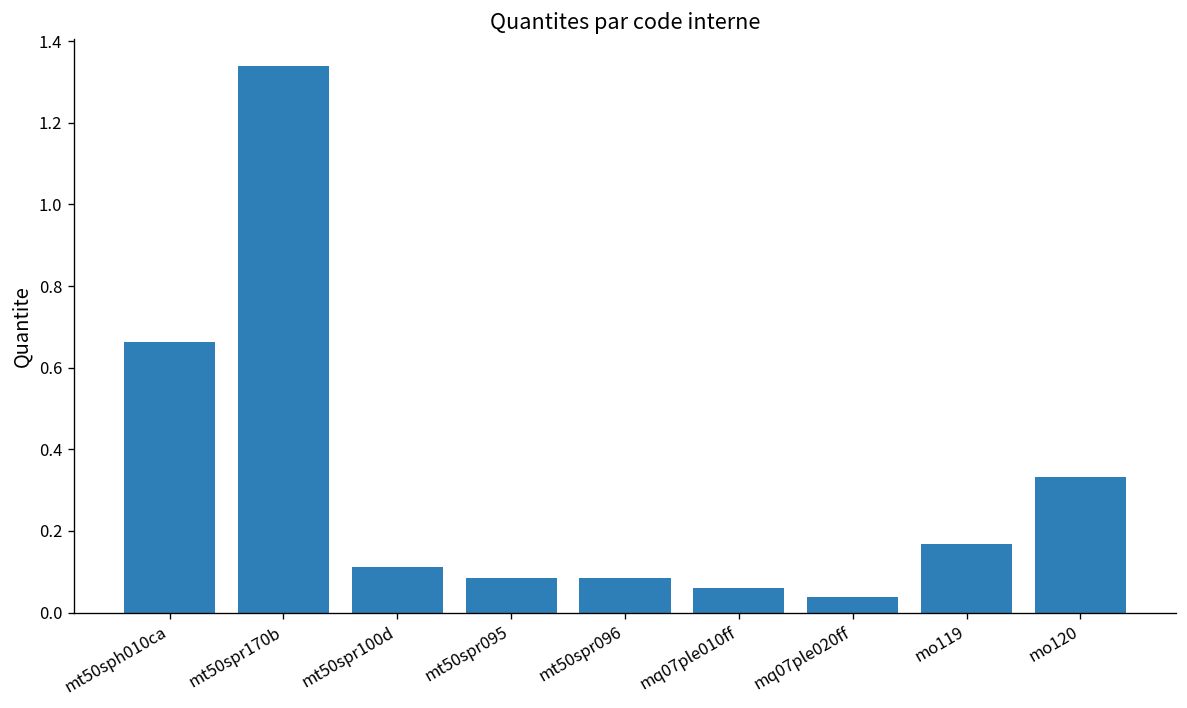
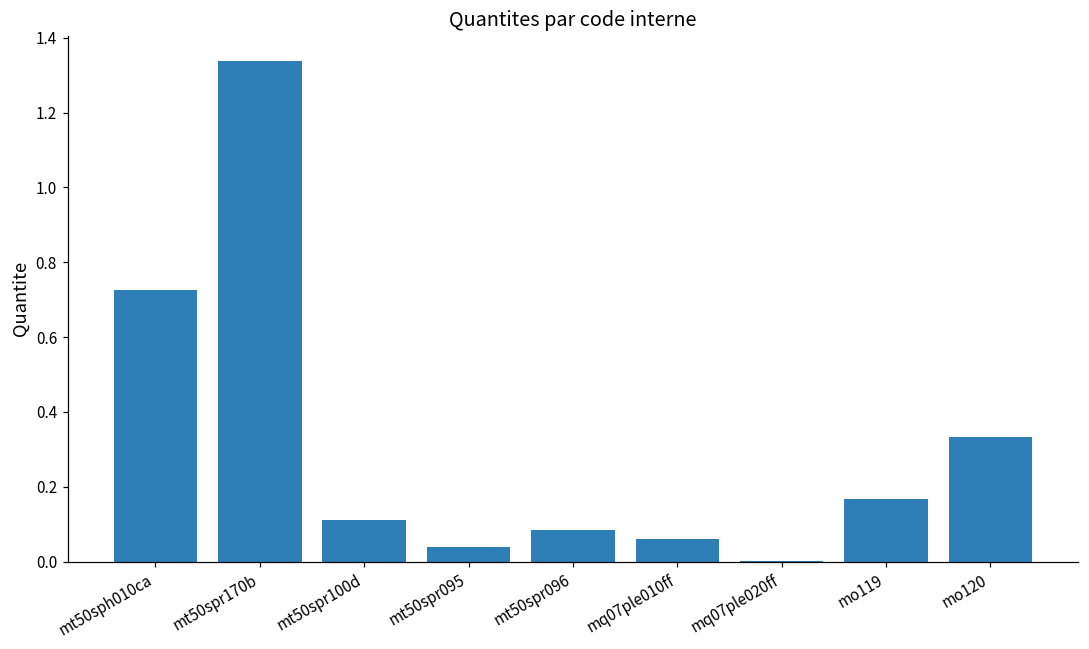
  {
-   "mt50sph010ca": 0.66,
+   "mt50sph010ca": 0.73,
    "mt50spr170b": 1.34,
    "mt50spr100d": 0.11,
-   "mt50spr095": 0.09,
+   "mt50spr095": 0.04,
    "mt50spr096": 0.09,
    "mq07ple010ff": 0.06,
-   "mq07ple020ff": 0.04,
+   "mq07ple020ff": 0.00,
    "mo119": 0.17,
    "mo120": 0.33
  }
